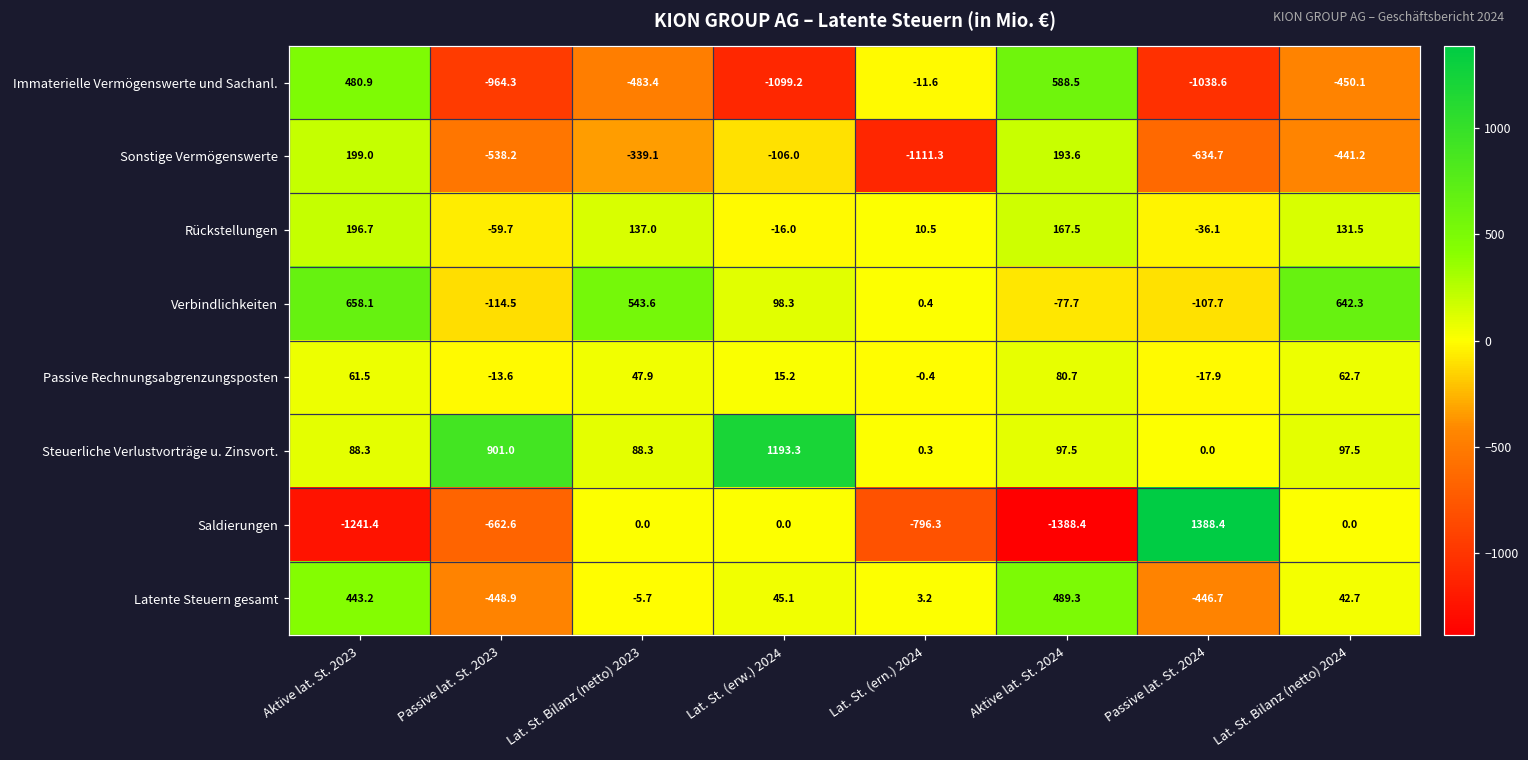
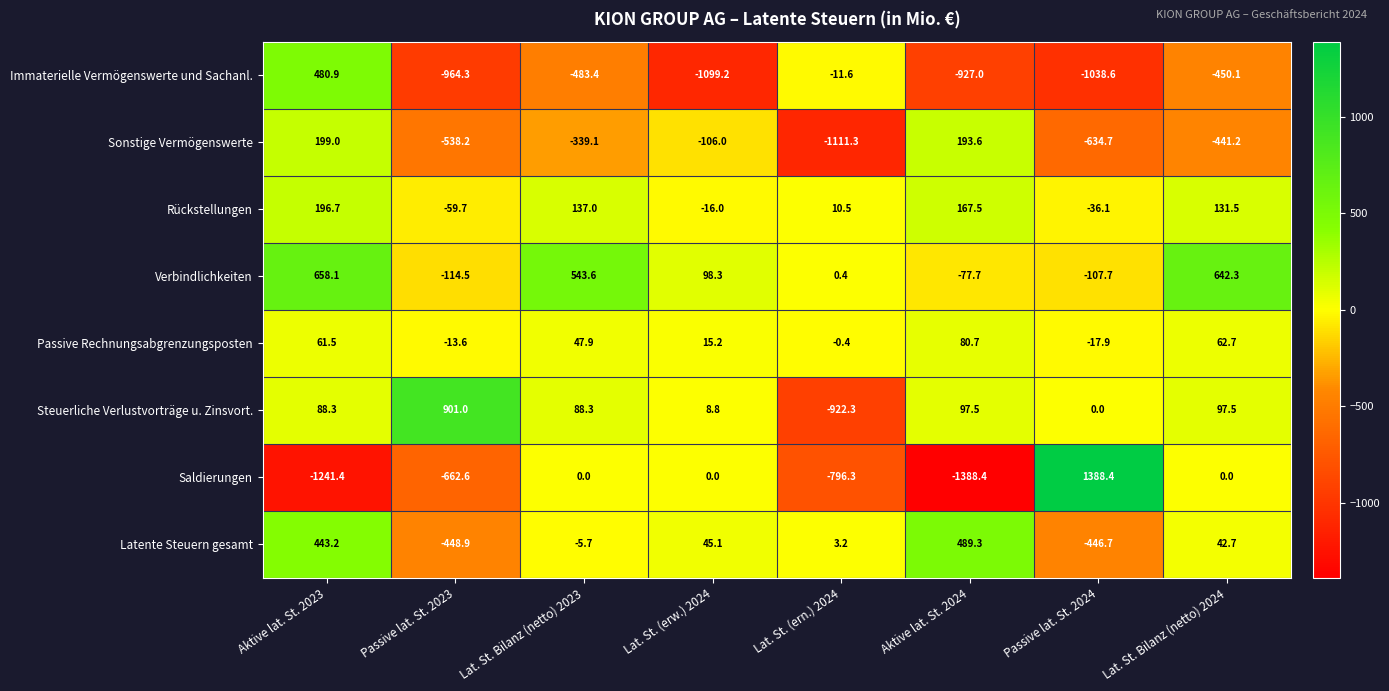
  {
    "Immaterielle Vermögenswerte und Sachanl.": {
      "Aktive lat. St. 2023": 480.9,
      "Passive lat. St. 2023": -964.3,
      "Lat. St. Bilanz (netto) 2023": -483.4,
      "Lat. St. (erw.) 2024": -1099.2,
      "Lat. St. (ern.) 2024": -11.6,
-     "Aktive lat. St. 2024": 588.5,
+     "Aktive lat. St. 2024": -927.0,
      "Passive lat. St. 2024": -1038.6,
      "Lat. St. Bilanz (netto) 2024": -450.1
    },
    "Sonstige Vermögenswerte": {
      "Aktive lat. St. 2023": 199.0,
      "Passive lat. St. 2023": -538.2,
      "Lat. St. Bilanz (netto) 2023": -339.1,
      "Lat. St. (erw.) 2024": -106.0,
      "Lat. St. (ern.) 2024": -1111.3,
      "Aktive lat. St. 2024": 193.6,
      "Passive lat. St. 2024": -634.7,
      "Lat. St. Bilanz (netto) 2024": -441.2
    },
    "Rückstellungen": {
      "Aktive lat. St. 2023": 196.7,
      "Passive lat. St. 2023": -59.7,
      "Lat. St. Bilanz (netto) 2023": 137.0,
      "Lat. St. (erw.) 2024": -16.0,
      "Lat. St. (ern.) 2024": 10.5,
      "Aktive lat. St. 2024": 167.5,
      "Passive lat. St. 2024": -36.1,
      "Lat. St. Bilanz (netto) 2024": 131.5
    },
    "Verbindlichkeiten": {
      "Aktive lat. St. 2023": 658.1,
      "Passive lat. St. 2023": -114.5,
      "Lat. St. Bilanz (netto) 2023": 543.6,
      "Lat. St. (erw.) 2024": 98.3,
      "Lat. St. (ern.) 2024": 0.4,
      "Aktive lat. St. 2024": -77.7,
      "Passive lat. St. 2024": -107.7,
      "Lat. St. Bilanz (netto) 2024": 642.3
    },
    "Passive Rechnungsabgrenzungsposten": {
      "Aktive lat. St. 2023": 61.5,
      "Passive lat. St. 2023": -13.6,
      "Lat. St. Bilanz (netto) 2023": 47.9,
      "Lat. St. (erw.) 2024": 15.2,
      "Lat. St. (ern.) 2024": -0.4,
      "Aktive lat. St. 2024": 80.7,
      "Passive lat. St. 2024": -17.9,
      "Lat. St. Bilanz (netto) 2024": 62.7
    },
    "Steuerliche Verlustvorträge u. Zinsvort.": {
      "Aktive lat. St. 2023": 88.3,
      "Passive lat. St. 2023": 901.0,
      "Lat. St. Bilanz (netto) 2023": 88.3,
-     "Lat. St. (erw.) 2024": 1193.3,
-     "Lat. St. (ern.) 2024": 0.3,
+     "Lat. St. (erw.) 2024": 8.8,
+     "Lat. St. (ern.) 2024": -922.3,
      "Aktive lat. St. 2024": 97.5,
      "Passive lat. St. 2024": 0.0,
      "Lat. St. Bilanz (netto) 2024": 97.5
    },
    "Saldierungen": {
      "Aktive lat. St. 2023": -1241.4,
      "Passive lat. St. 2023": -662.6,
      "Lat. St. Bilanz (netto) 2023": 0.0,
      "Lat. St. (erw.) 2024": 0.0,
      "Lat. St. (ern.) 2024": -796.3,
      "Aktive lat. St. 2024": -1388.4,
      "Passive lat. St. 2024": 1388.4,
      "Lat. St. Bilanz (netto) 2024": 0.0
    },
    "Latente Steuern gesamt": {
      "Aktive lat. St. 2023": 443.2,
      "Passive lat. St. 2023": -448.9,
      "Lat. St. Bilanz (netto) 2023": -5.7,
      "Lat. St. (erw.) 2024": 45.1,
      "Lat. St. (ern.) 2024": 3.2,
      "Aktive lat. St. 2024": 489.3,
      "Passive lat. St. 2024": -446.7,
      "Lat. St. Bilanz (netto) 2024": 42.7
    }
  }
